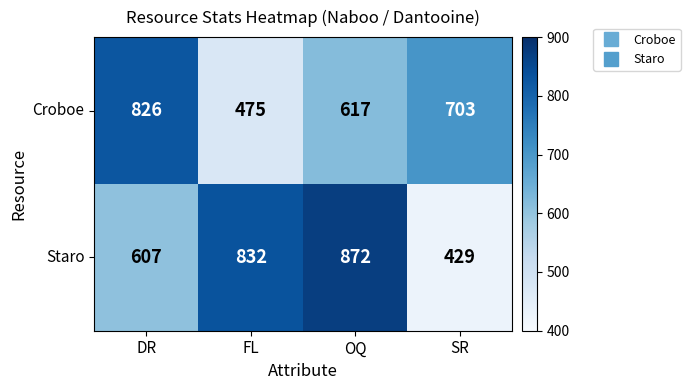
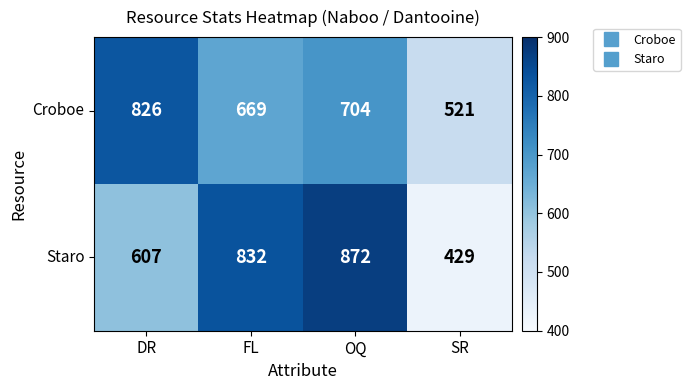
  {
    "Croboe": {
      "DR": 826,
-     "FL": 475,
-     "OQ": 617,
-     "SR": 703
+     "FL": 669,
+     "OQ": 704,
+     "SR": 521
    },
    "Staro": {
      "DR": 607,
      "FL": 832,
      "OQ": 872,
      "SR": 429
    }
  }
